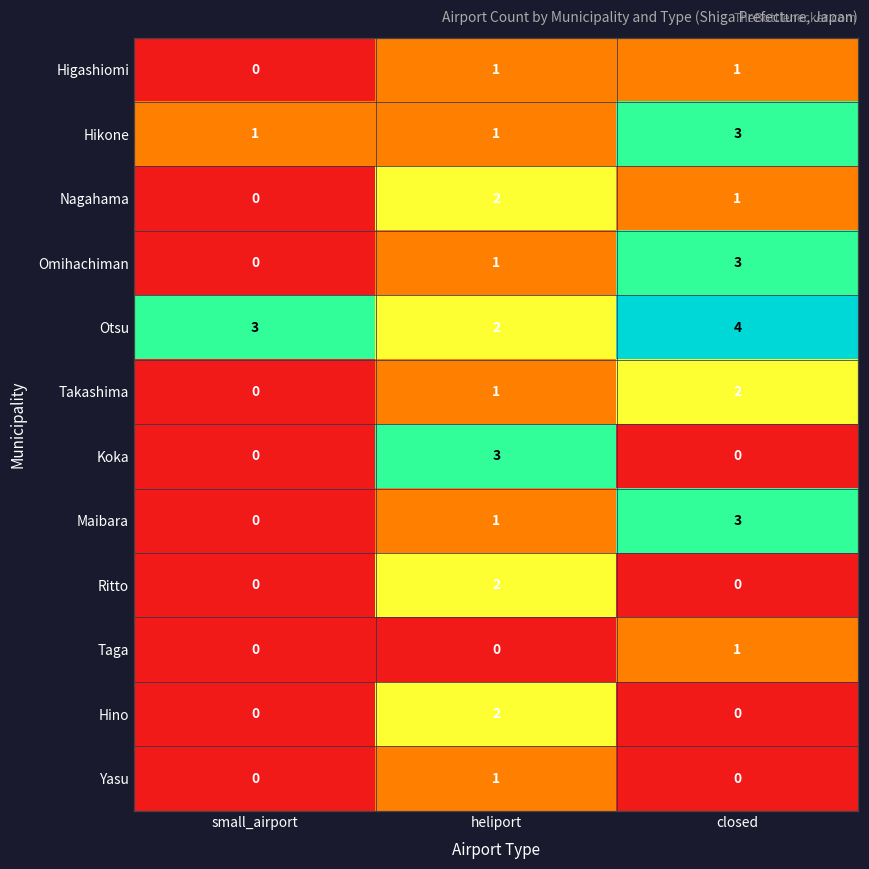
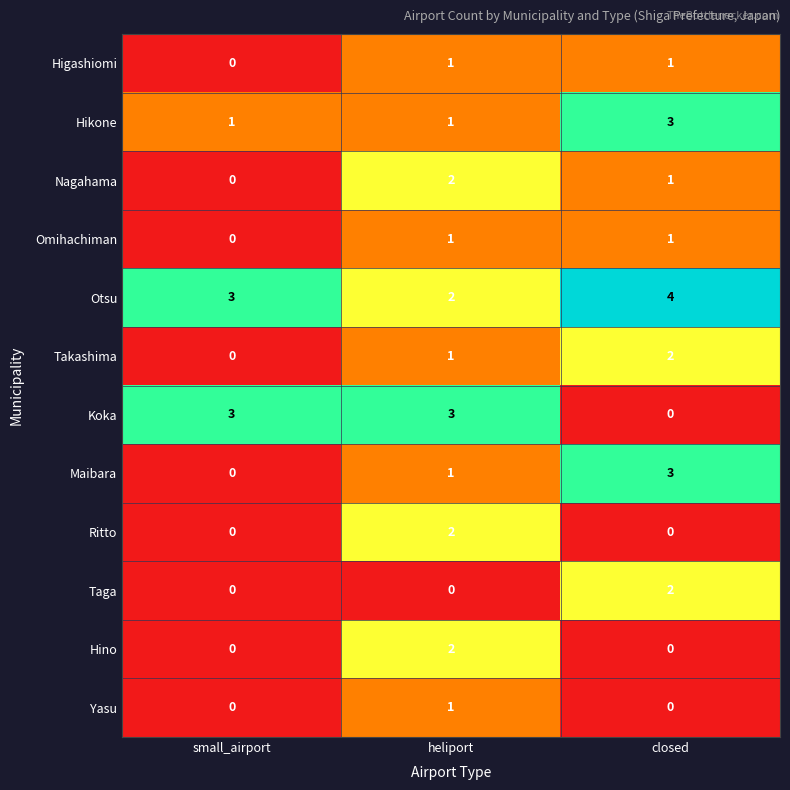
  {
    "Higashiomi": {
      "small_airport": 0,
      "heliport": 1,
      "closed": 1
    },
    "Hikone": {
      "small_airport": 1,
      "heliport": 1,
      "closed": 3
    },
    "Nagahama": {
      "small_airport": 0,
      "heliport": 2,
      "closed": 1
    },
    "Omihachiman": {
      "small_airport": 0,
      "heliport": 1,
-     "closed": 3
+     "closed": 1
    },
    "Otsu": {
      "small_airport": 3,
      "heliport": 2,
      "closed": 4
    },
    "Takashima": {
      "small_airport": 0,
      "heliport": 1,
      "closed": 2
    },
    "Koka": {
-     "small_airport": 0,
+     "small_airport": 3,
      "heliport": 3,
      "closed": 0
    },
    "Maibara": {
      "small_airport": 0,
      "heliport": 1,
      "closed": 3
    },
    "Ritto": {
      "small_airport": 0,
      "heliport": 2,
      "closed": 0
    },
    "Taga": {
      "small_airport": 0,
      "heliport": 0,
-     "closed": 1
+     "closed": 2
    },
    "Hino": {
      "small_airport": 0,
      "heliport": 2,
      "closed": 0
    },
    "Yasu": {
      "small_airport": 0,
      "heliport": 1,
      "closed": 0
    }
  }
